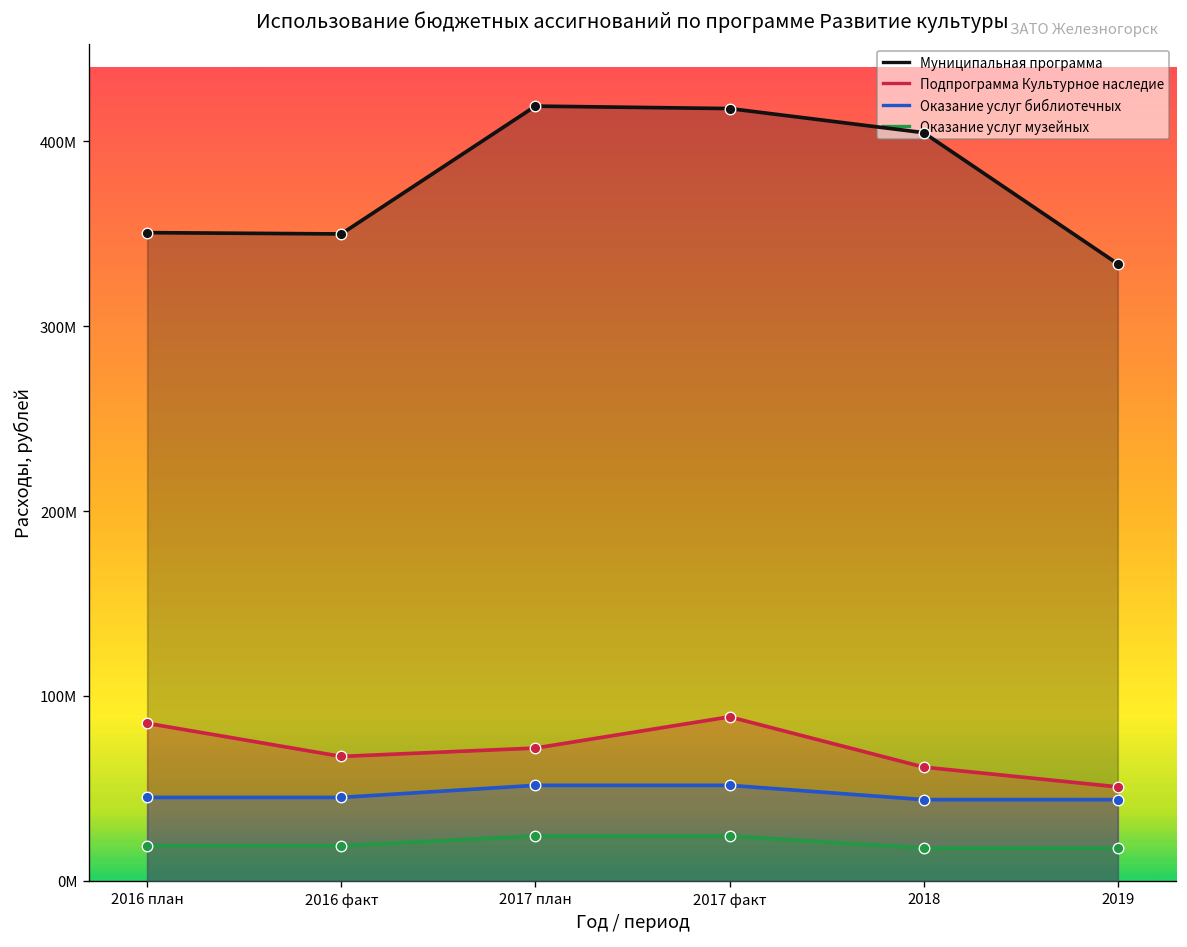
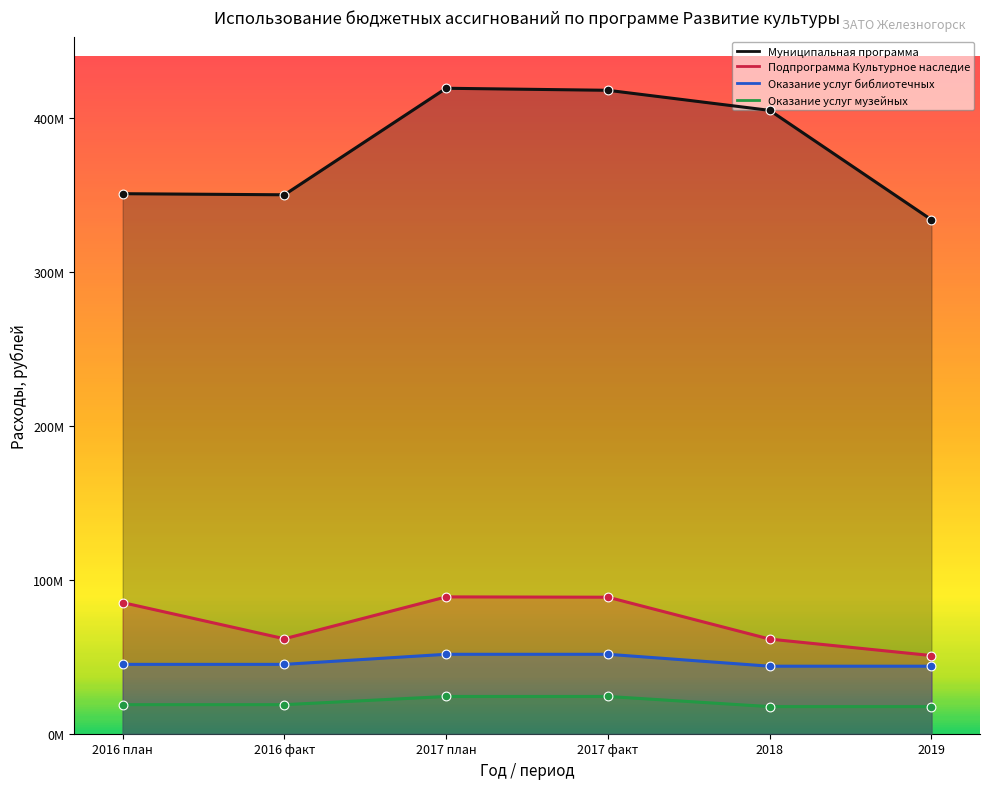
  {
    "Подпрограмма Культурное наследие": {
      "2016 план": 85000000,
-     "2016 факт": 67000000,
-     "2017 план": 72000000,
+     "2016 факт": 62000000,
+     "2017 план": 89000000,
      "2017 факт": 89000000,
      "2018": 61000000,
      "2019": 51000000
    }
  }
